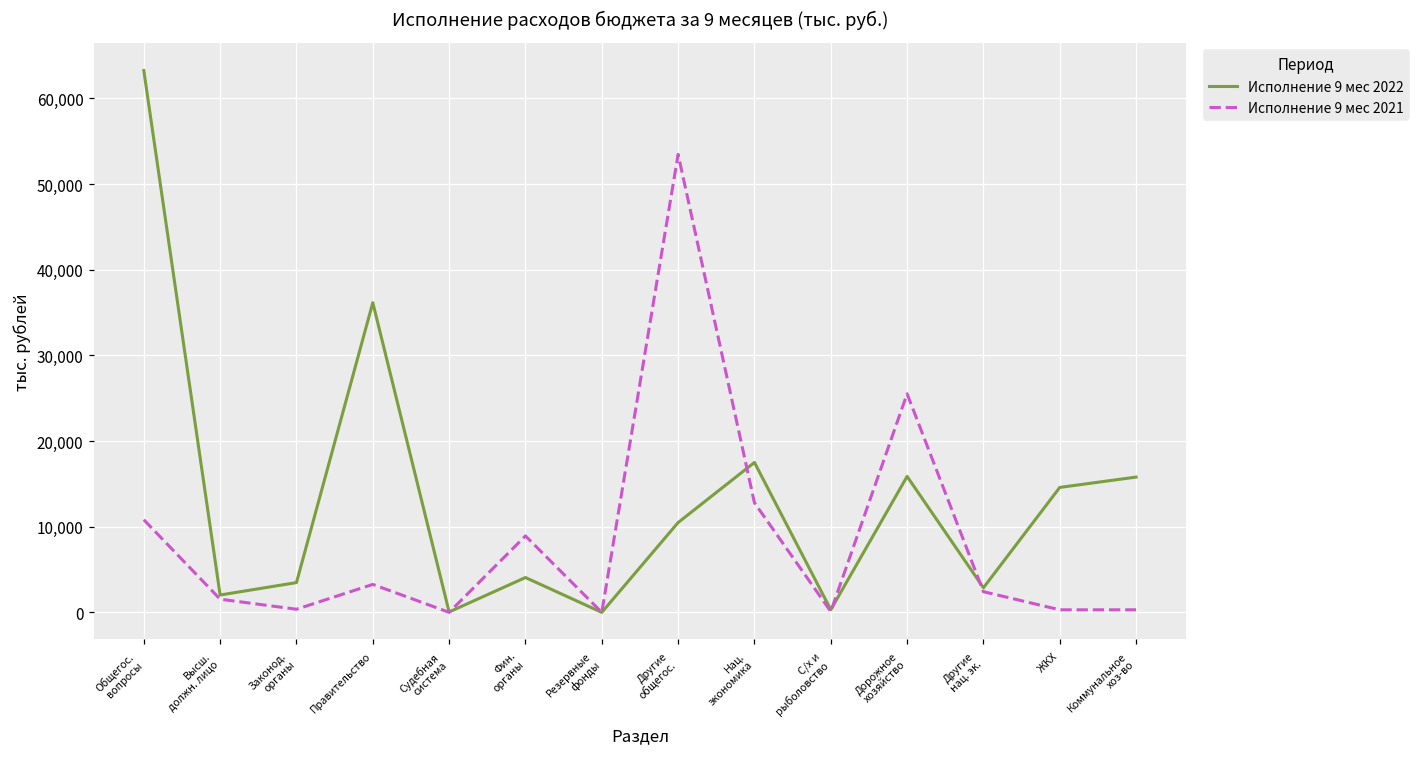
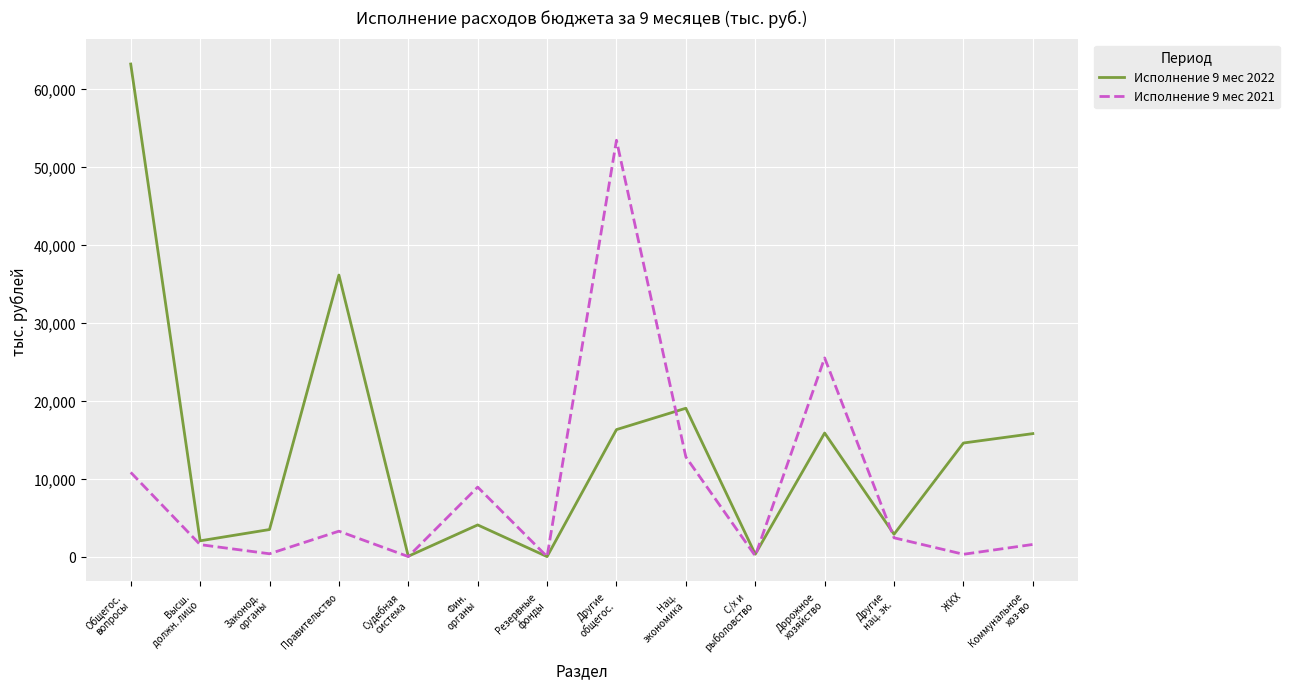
  {
    "Исполнение 9 мес 2022": {
      "Общегос. вопросы": "63,000",
      "Высш. должн. лицо": "2,000",
      "Законод. органы": "3,000",
      "Правительство": "36,000",
      "Фин. органы": "4,000",
-     "Другие общегос.": "10,000",
-     "Нац. экономика": "17,000",
+     "Другие общегос.": "16,000",
+     "Нац. экономика": "19,000",
      "Дорожное хозяйство": "16,000",
      "Другие нац. эк.": "3,000",
      "ЖКХ": "15,000",
      "Коммунальное хоз-во": "16,000"
    },
    "Исполнение 9 мес 2021": {
      "Общегос. вопросы": "11,000",
      "Высш. должн. лицо": "2,000",
      "Законод. органы": "0",
      "Правительство": "3,000",
      "Фин. органы": "9,000",
      "Другие общегос.": "53,000",
      "Нац. экономика": "13,000",
      "Дорожное хозяйство": "26,000",
      "Другие нац. эк.": "2,000",
      "ЖКХ": "0",
-     "Коммунальное хоз-во": "0"
+     "Коммунальное хоз-во": "2,000"
    }
  }
